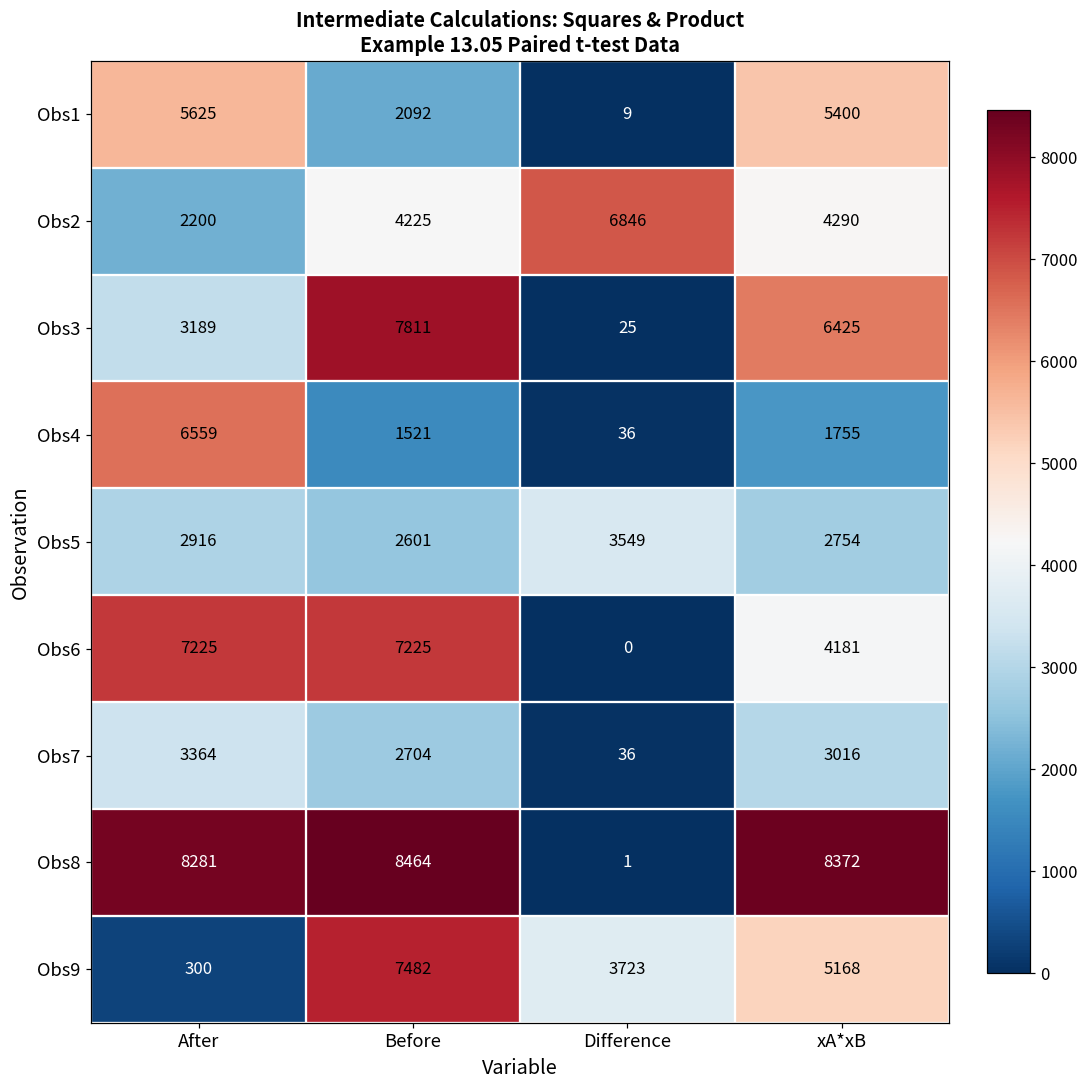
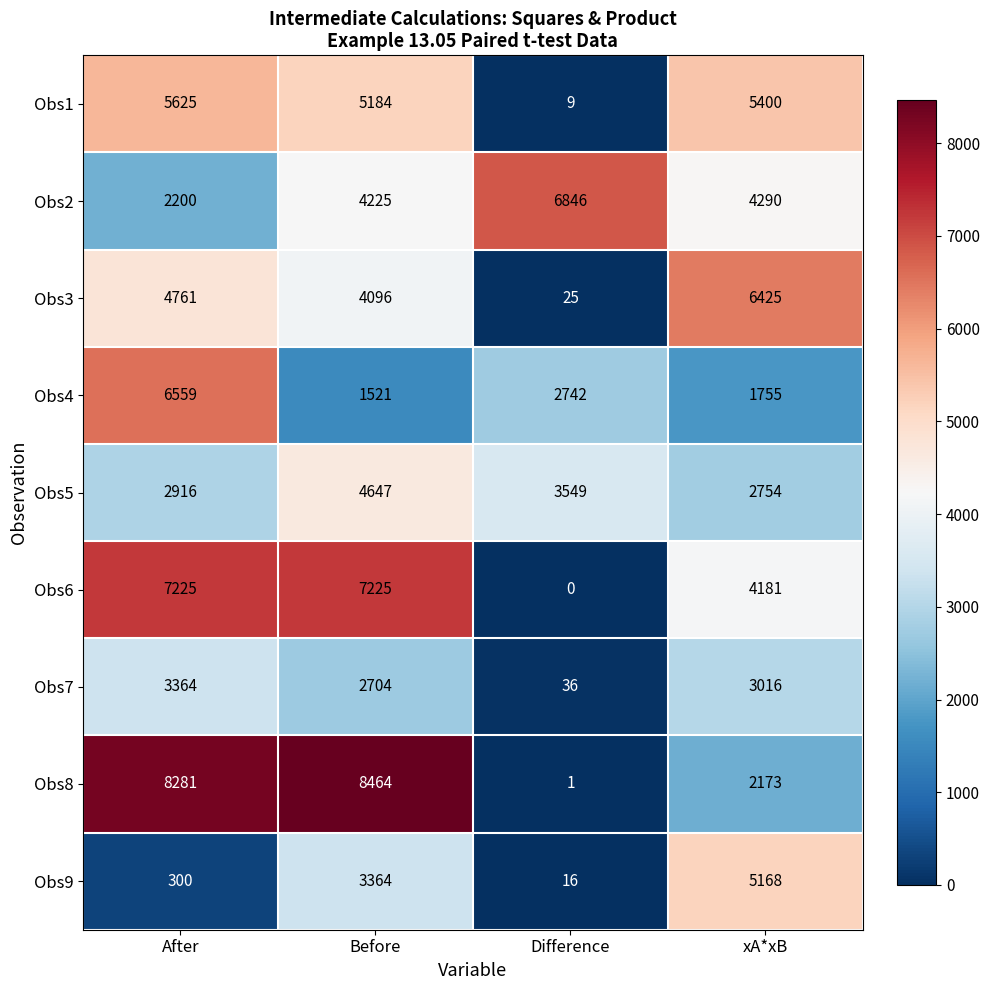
  {
    "Obs1": {
      "After": 5625,
-     "Before": 2092,
+     "Before": 5184,
      "Difference": 9,
      "xA*xB": 5400
    },
    "Obs2": {
      "After": 2200,
      "Before": 4225,
      "Difference": 6846,
      "xA*xB": 4290
    },
    "Obs3": {
-     "After": 3189,
-     "Before": 7811,
+     "After": 4761,
+     "Before": 4096,
      "Difference": 25,
      "xA*xB": 6425
    },
    "Obs4": {
      "After": 6559,
      "Before": 1521,
-     "Difference": 36,
+     "Difference": 2742,
      "xA*xB": 1755
    },
    "Obs5": {
      "After": 2916,
-     "Before": 2601,
+     "Before": 4647,
      "Difference": 3549,
      "xA*xB": 2754
    },
    "Obs6": {
      "After": 7225,
      "Before": 7225,
      "Difference": 0,
      "xA*xB": 4181
    },
    "Obs7": {
      "After": 3364,
      "Before": 2704,
      "Difference": 36,
      "xA*xB": 3016
    },
    "Obs8": {
      "After": 8281,
      "Before": 8464,
      "Difference": 1,
-     "xA*xB": 8372
+     "xA*xB": 2173
    },
    "Obs9": {
      "After": 300,
-     "Before": 7482,
-     "Difference": 3723,
+     "Before": 3364,
+     "Difference": 16,
      "xA*xB": 5168
    }
  }
